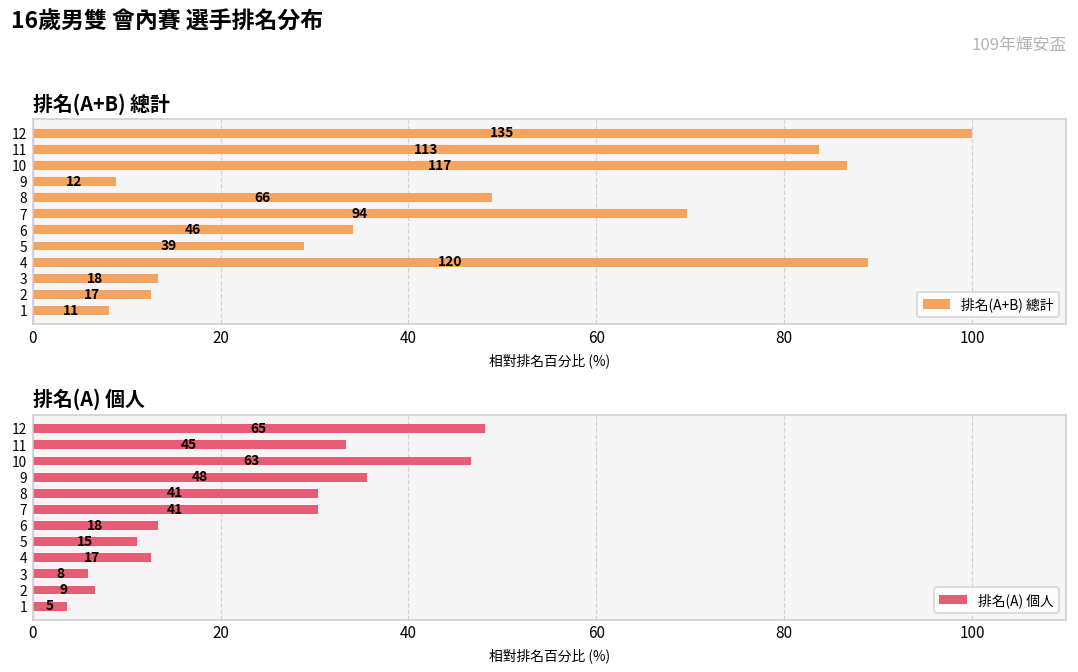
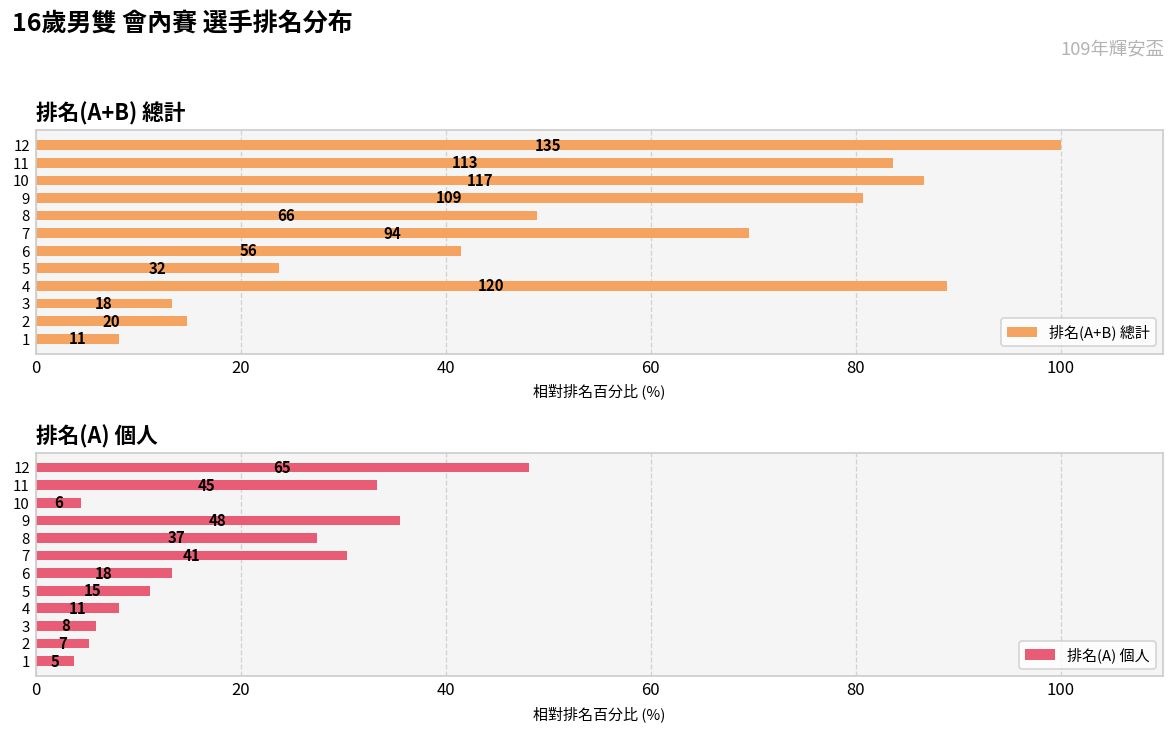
  {
    "排名(A+B) 總計": {
-     "9": 12,
-     "6": 46,
-     "5": 39,
-     "2": 17
+     "9": 109,
+     "6": 56,
+     "5": 32,
+     "2": 20
    },
    "排名(A) 個人": {
-     "10": 63,
-     "8": 41,
-     "4": 17,
-     "2": 9
+     "10": 6,
+     "8": 37,
+     "4": 11,
+     "2": 7
    }
  }
